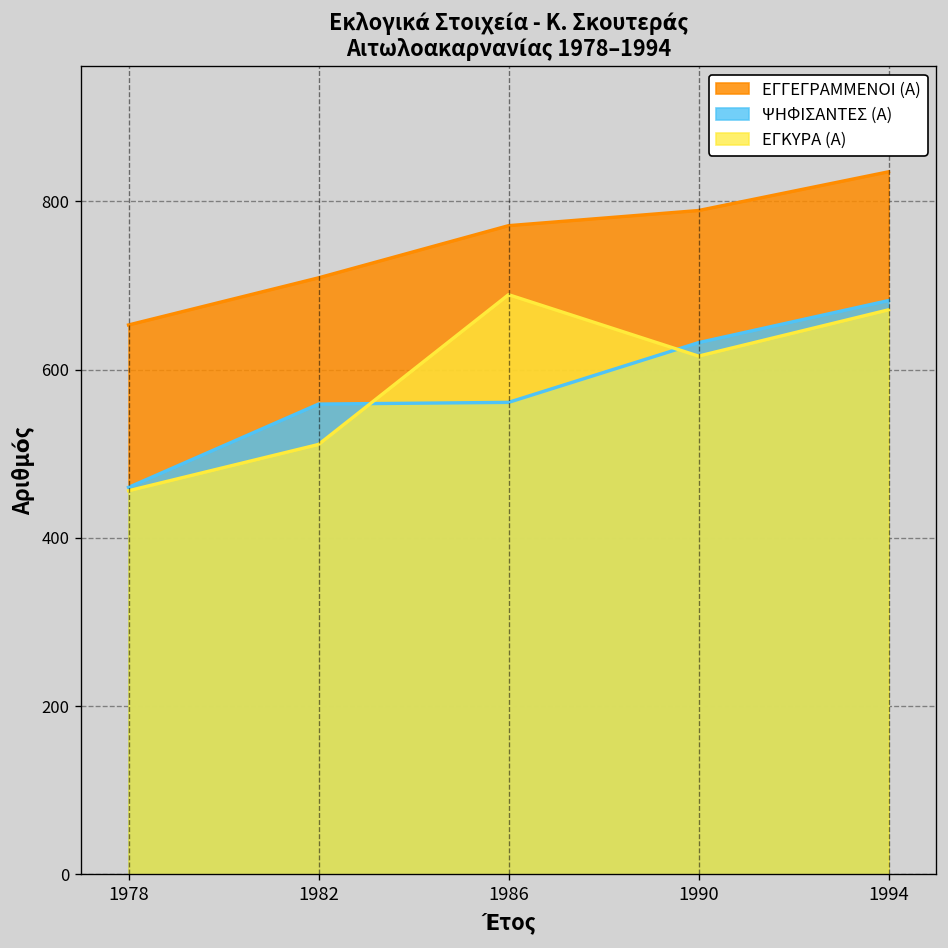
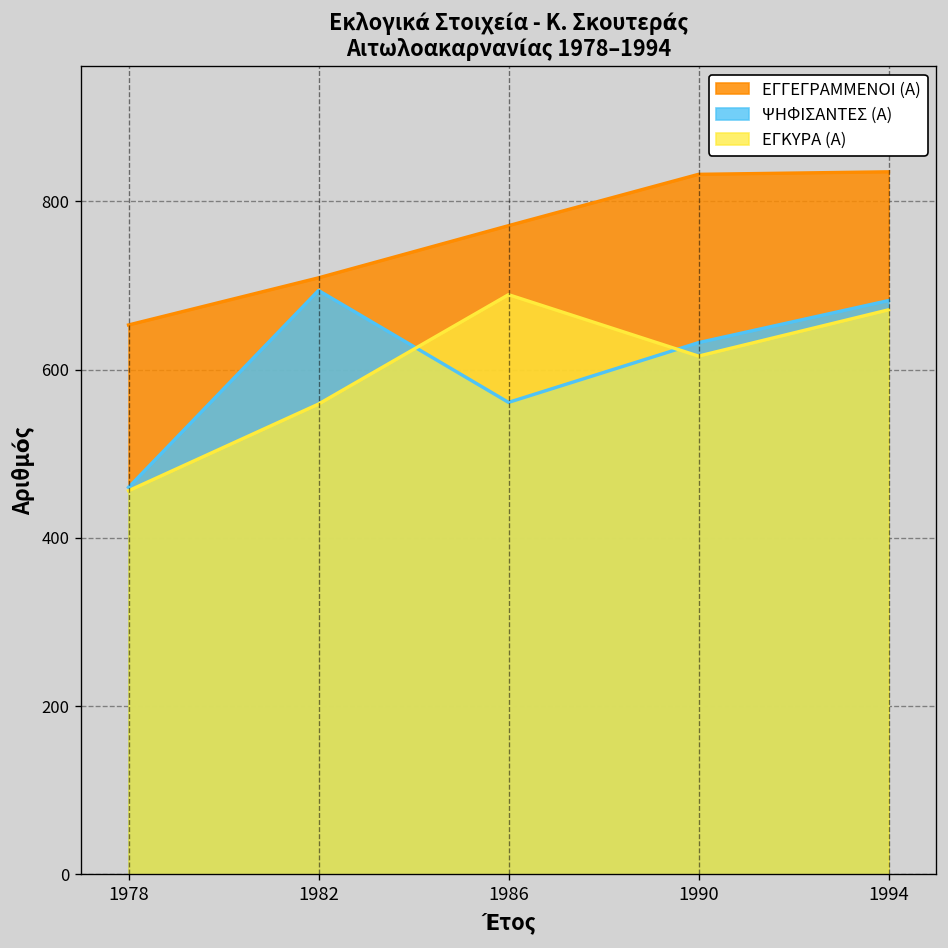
  {
    "ΕΓΓΕΓΡΑΜΜΕΝΟΙ (Α)": {
      "1978": 650,
      "1982": 710,
      "1986": 770,
-     "1990": 790,
+     "1990": 830,
      "1994": 840
    },
    "ΨΗΦΙΣΑΝΤΕΣ (Α)": {
      "1978": 460,
-     "1982": 560,
+     "1982": 690,
      "1986": 560,
      "1990": 630,
      "1994": 680
    },
    "ΕΓΚΥΡΑ (Α)": {
      "1978": 460,
-     "1982": 510,
+     "1982": 560,
      "1986": 690,
      "1990": 620,
      "1994": 670
    }
  }
